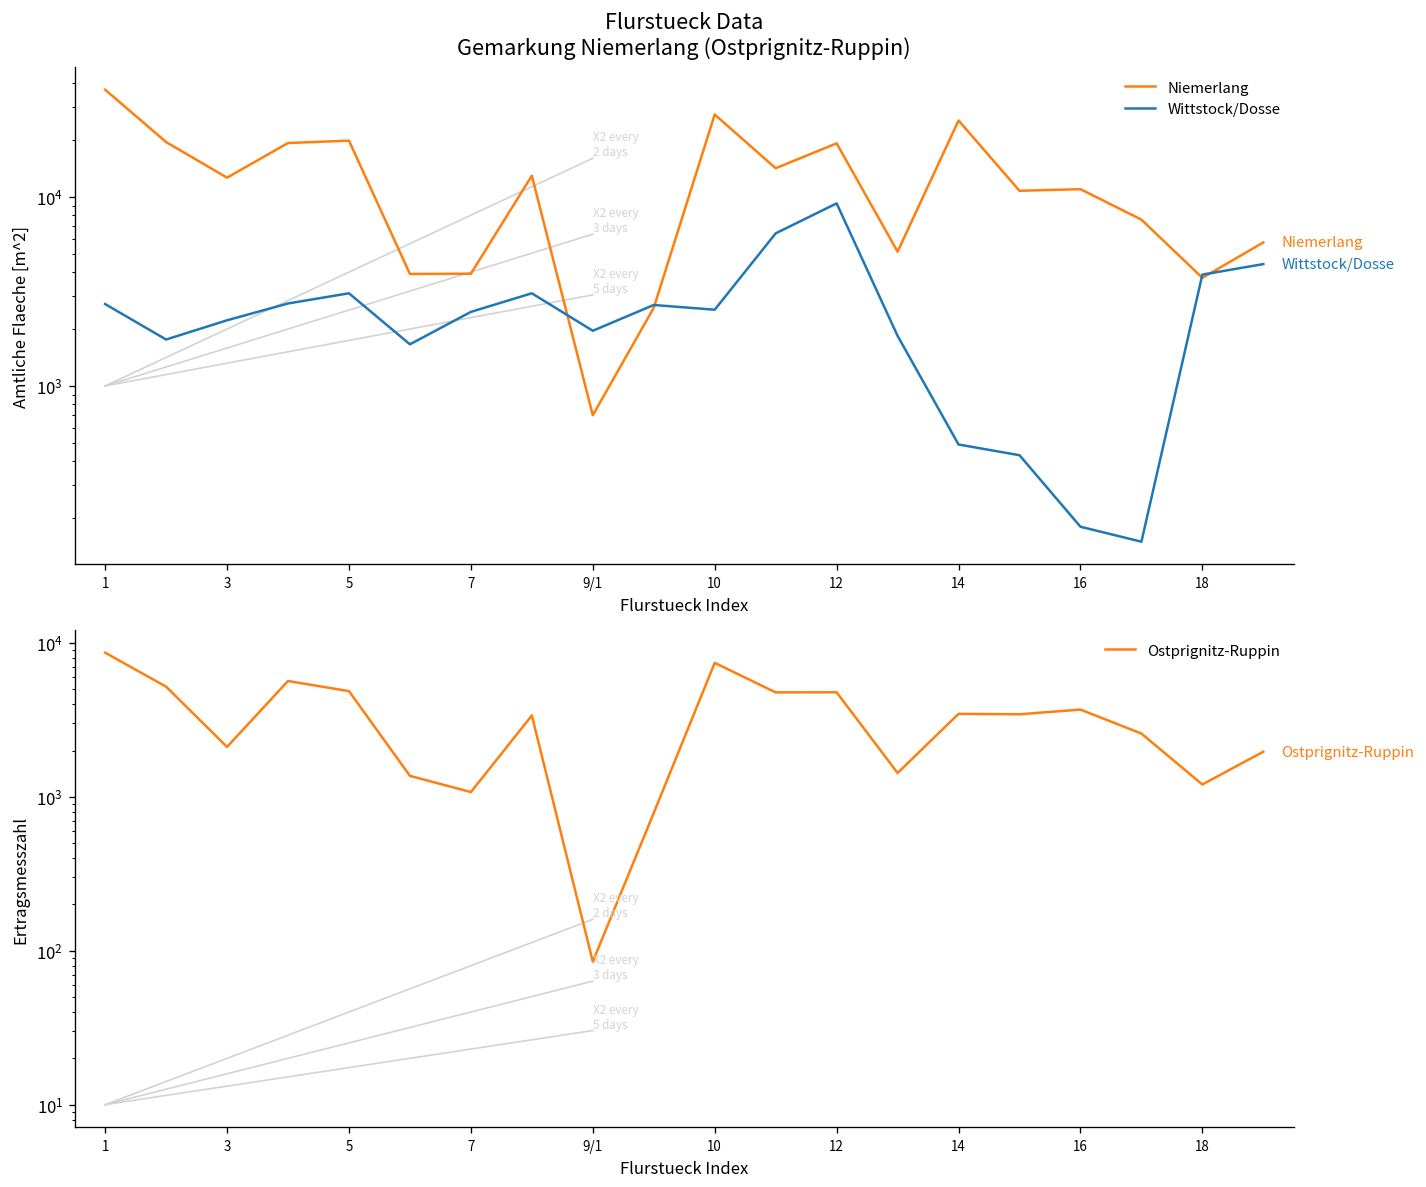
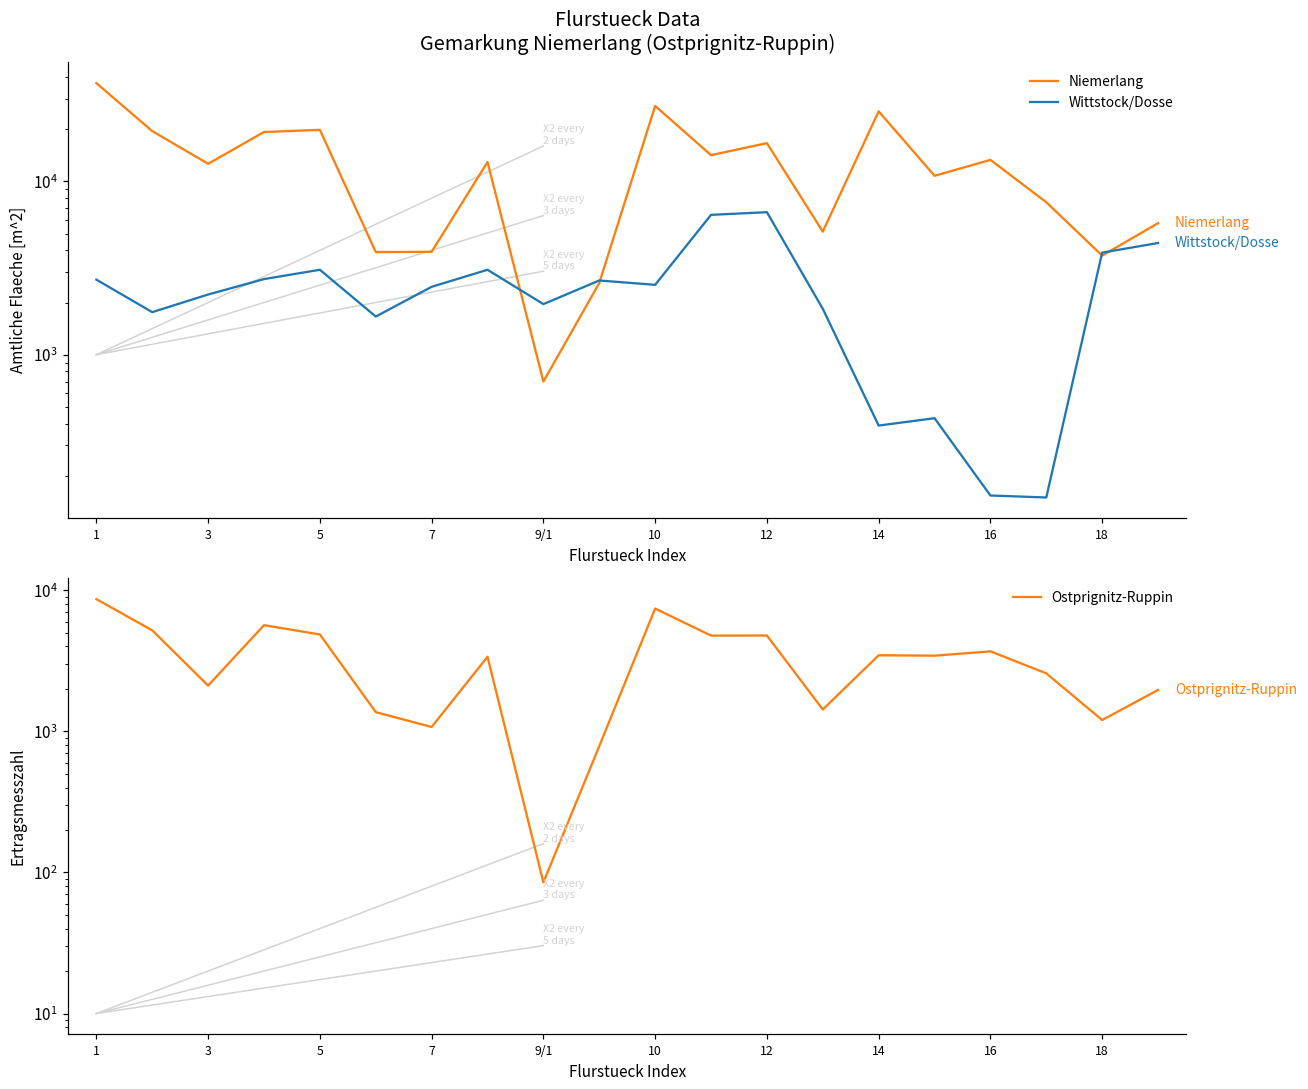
  {
    "Flurstueck Data Gemarkung Niemerlang (Ostprignitz-Ruppin)": {
      "Niemerlang": {
        "1": 37000,
        "3": 13000,
        "5": 20000,
        "7": 3900,
        "9/1": 700,
        "10": 27000,
-       "12": 19000,
+       "12": 17000,
        "14": 25000,
-       "16": 11000,
+       "16": 13000,
        "18": 3700
      },
      "Wittstock/Dosse": {
        "1": 2700,
        "3": 2200,
        "5": 3100,
        "7": 2500,
        "9/1": 2000,
        "10": 2500,
-       "12": 9000,
-       "14": 490,
-       "16": 180,
+       "12": 6600,
+       "14": 390,
+       "16": 150,
        "18": 3900
      }
    }
  }
